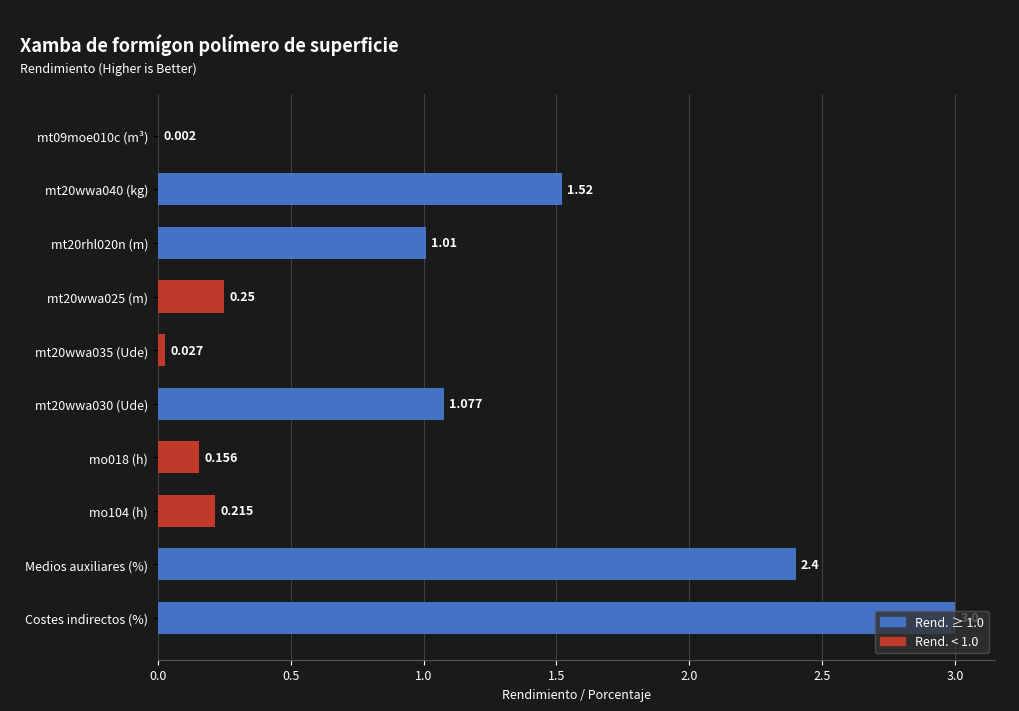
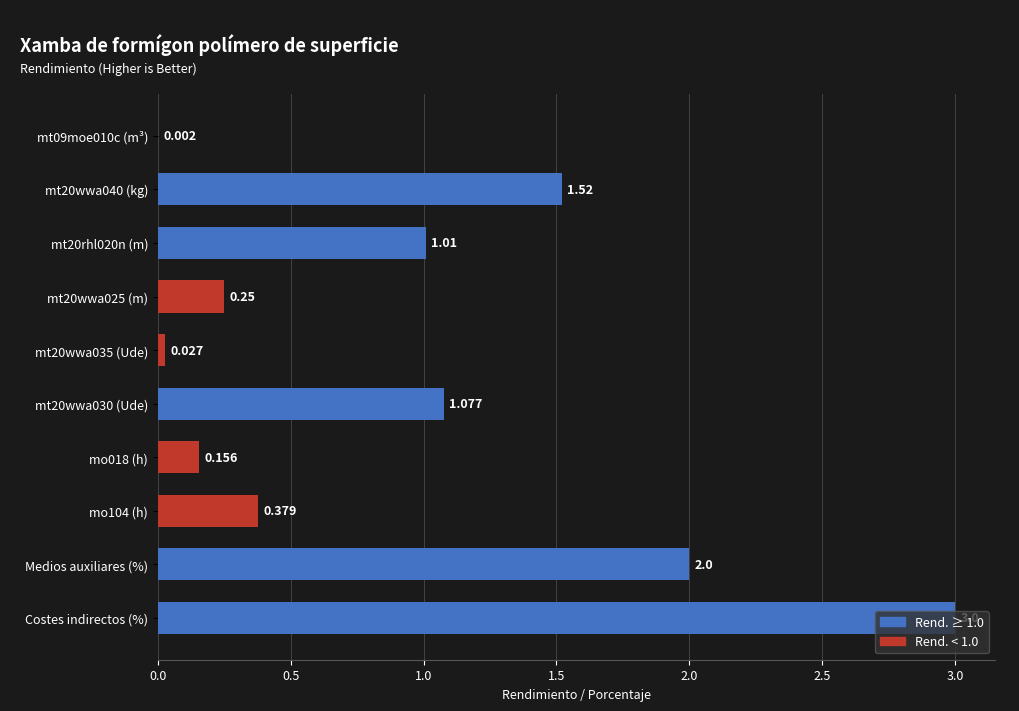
  {
    "mt09moe010c (m³)": 0.002,
    "mt20wwa040 (kg)": 1.52,
    "mt20rhl020n (m)": 1.01,
    "mt20wwa025 (m)": 0.25,
    "mt20wwa035 (Ude)": 0.027,
    "mt20wwa030 (Ude)": 1.077,
    "mo018 (h)": 0.156,
-   "mo104 (h)": 0.215,
-   "Medios auxiliares (%)": 2.4
+   "mo104 (h)": 0.379,
+   "Medios auxiliares (%)": 2.0
  }
